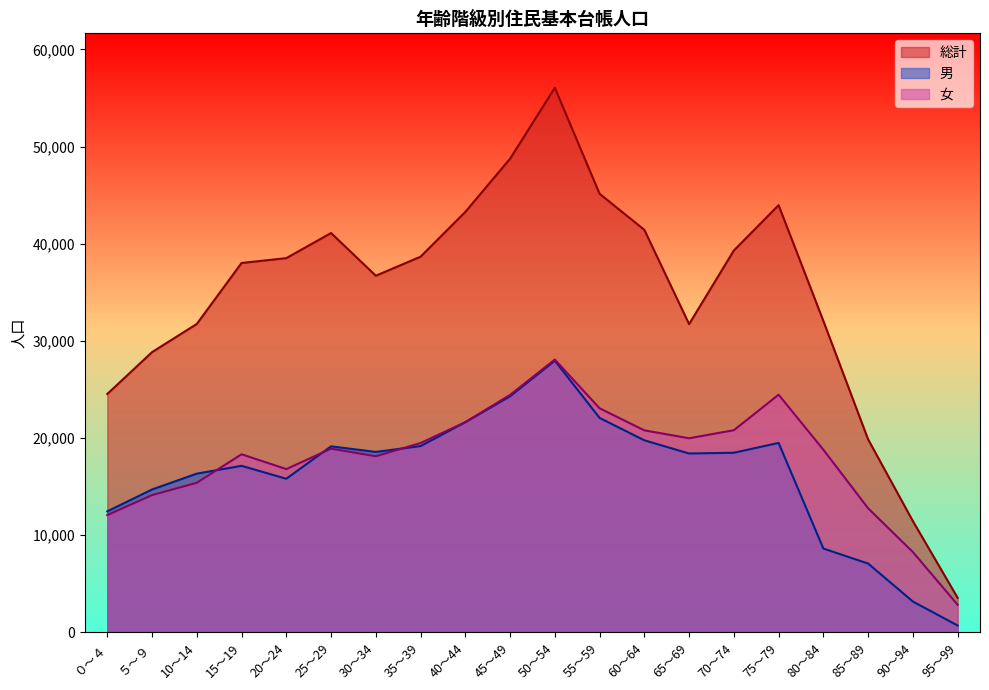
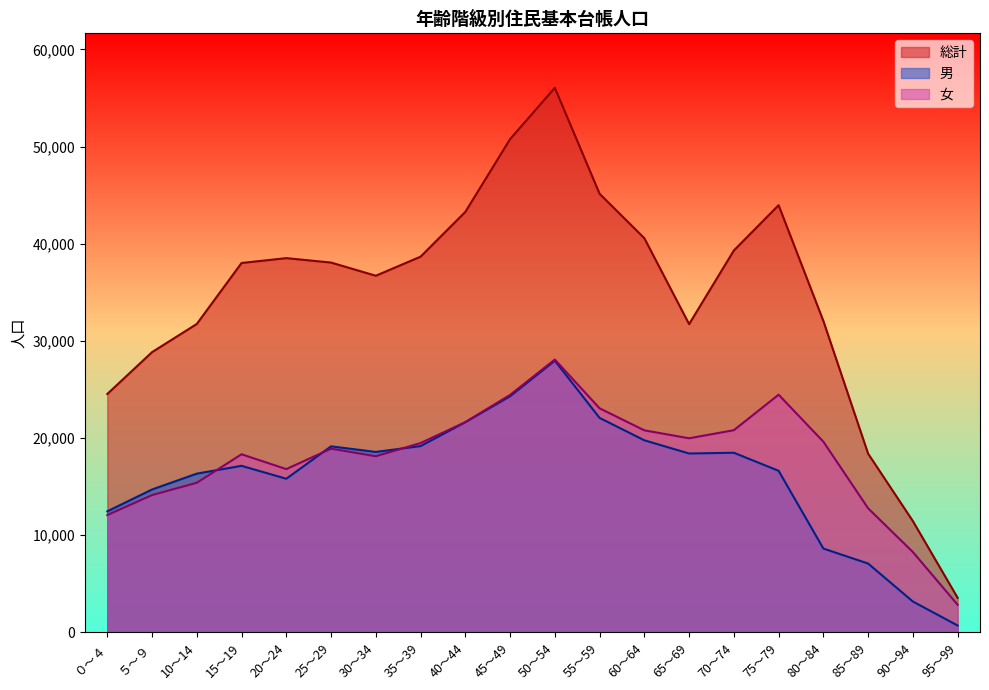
  {
    "総計": {
      "０～４": "25,000",
      "５～９": "29,000",
      "10～14": "32,000",
      "15～19": "38,000",
      "20～24": "39,000",
-     "25～29": "41,000",
+     "25～29": "38,000",
      "30～34": "37,000",
      "35～39": "39,000",
      "40～44": "43,000",
-     "45～49": "49,000",
+     "45～49": "51,000",
      "50～54": "56,000",
      "55～59": "45,000",
-     "60～64": "41,400",
+     "60～64": "40,600",
      "65～69": "32,000",
      "70～74": "39,000",
      "75～79": "44,000",
      "80～84": "32,000",
-     "85～89": "20,000",
+     "85～89": "18,000",
      "90～94": "11,000",
      "95～99": "4,000"
    },
    "男": {
      "０～４": "12,000",
      "５～９": "15,000",
      "10～14": "16,000",
      "15～19": "17,000",
      "20～24": "16,000",
      "30～34": "19,000",
      "35～39": "19,000",
      "55～59": "22,000",
      "60～64": "20,000",
      "65～69": "18,000",
      "70～74": "18,000",
-     "75～79": "20,000",
+     "75～79": "17,000",
      "80～84": "9,000",
      "85～89": "7,000",
      "90～94": "3,000",
      "95～99": "1,000"
    },
    "女": {
      "０～４": "12,000",
      "５～９": "14,000",
      "10～14": "15,000",
      "15～19": "18,000",
      "20～24": "17,000",
      "30～34": "18,000",
      "35～39": "19,000",
      "55～59": "23,000",
      "60～64": "21,000",
      "65～69": "20,000",
      "70～74": "21,000",
      "75～79": "24,000",
-     "80～84": "19,000",
+     "80～84": "20,000",
      "85～89": "13,000",
      "90～94": "8,000",
      "95～99": "3,000"
    }
  }
